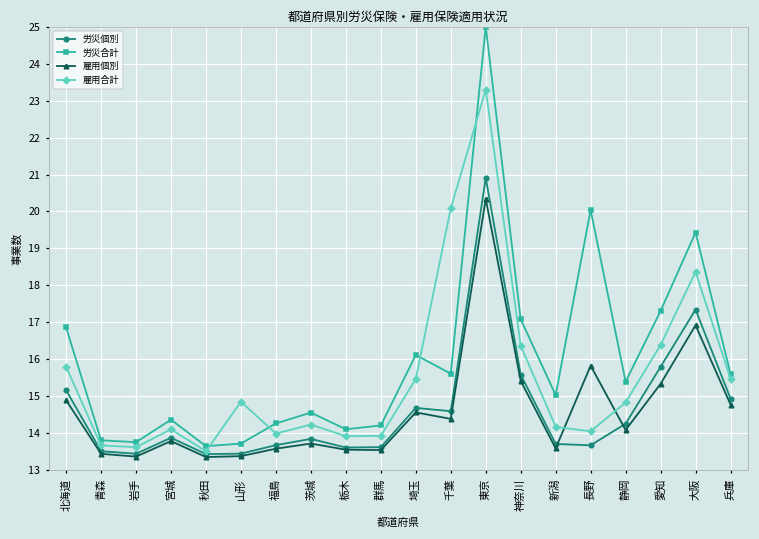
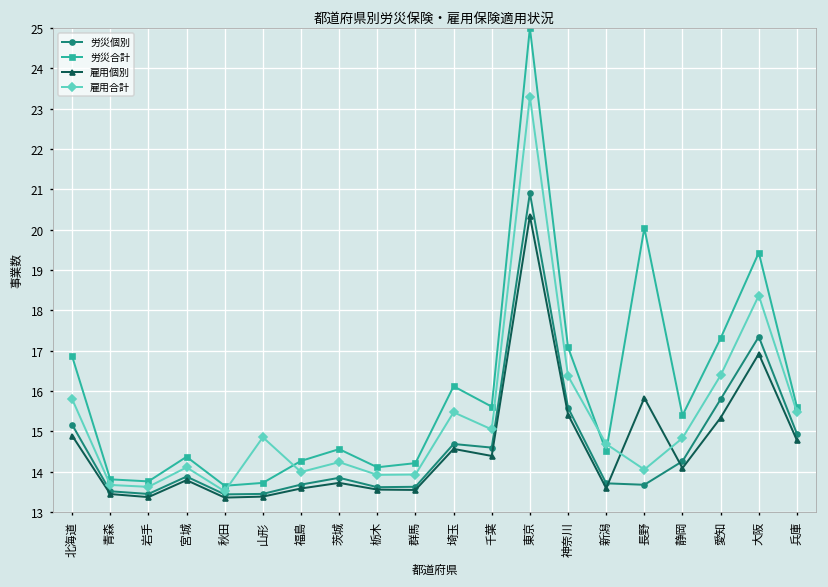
  {
    "労災個別": {
      "北海道": 15.2,
      "岩手": 13.4,
      "宮城": 13.9,
      "秋田": 13.4,
      "福島": 13.7,
      "茨城": 13.8,
      "群馬": 13.6,
      "埼玉": 14.7,
      "千葉": 14.6,
      "東京": 20.9,
      "神奈川": 15.6,
      "新潟": 13.7,
      "長野": 13.7,
      "静岡": 14.3,
      "愛知": 15.8,
      "大阪": 17.3,
      "兵庫": 14.9
    },
    "労災合計": {
      "北海道": 16.9,
      "青森": 13.8,
      "岩手": 13.8,
      "宮城": 14.4,
      "秋田": 13.7,
      "山形": 13.7,
      "福島": 14.3,
      "茨城": 14.6,
      "栃木": 14.1,
      "群馬": 14.2,
      "埼玉": 16.1,
      "千葉": 15.6,
      "東京": 25.0,
      "神奈川": 17.1,
-     "新潟": 15.0,
+     "新潟": 14.5,
      "長野": 20.0,
      "静岡": 15.4,
      "愛知": 17.3,
      "大阪": 19.4,
      "兵庫": 15.6
    },
    "雇用個別": {
      "北海道": 14.9,
      "岩手": 13.4,
      "宮城": 13.8,
      "秋田": 13.4,
      "福島": 13.6,
      "茨城": 13.7,
      "群馬": 13.5,
      "埼玉": 14.6,
      "千葉": 14.4,
      "東京": 20.3,
      "神奈川": 15.4,
      "新潟": 13.6,
      "長野": 15.8,
      "静岡": 14.1,
      "愛知": 15.3,
      "大阪": 16.9,
      "兵庫": 14.8
    },
    "雇用合計": {
      "北海道": 15.8,
      "青森": 13.7,
      "岩手": 13.6,
      "宮城": 14.1,
      "秋田": 13.5,
      "山形": 14.9,
      "福島": 14.0,
      "茨城": 14.2,
      "栃木": 13.9,
      "群馬": 13.9,
      "埼玉": 15.5,
-     "千葉": 20.1,
+     "千葉": 15.0,
      "東京": 23.3,
      "神奈川": 16.4,
-     "新潟": 14.2,
+     "新潟": 14.7,
      "長野": 14.1,
      "静岡": 14.8,
      "愛知": 16.4,
      "大阪": 18.4,
      "兵庫": 15.5
    }
  }
